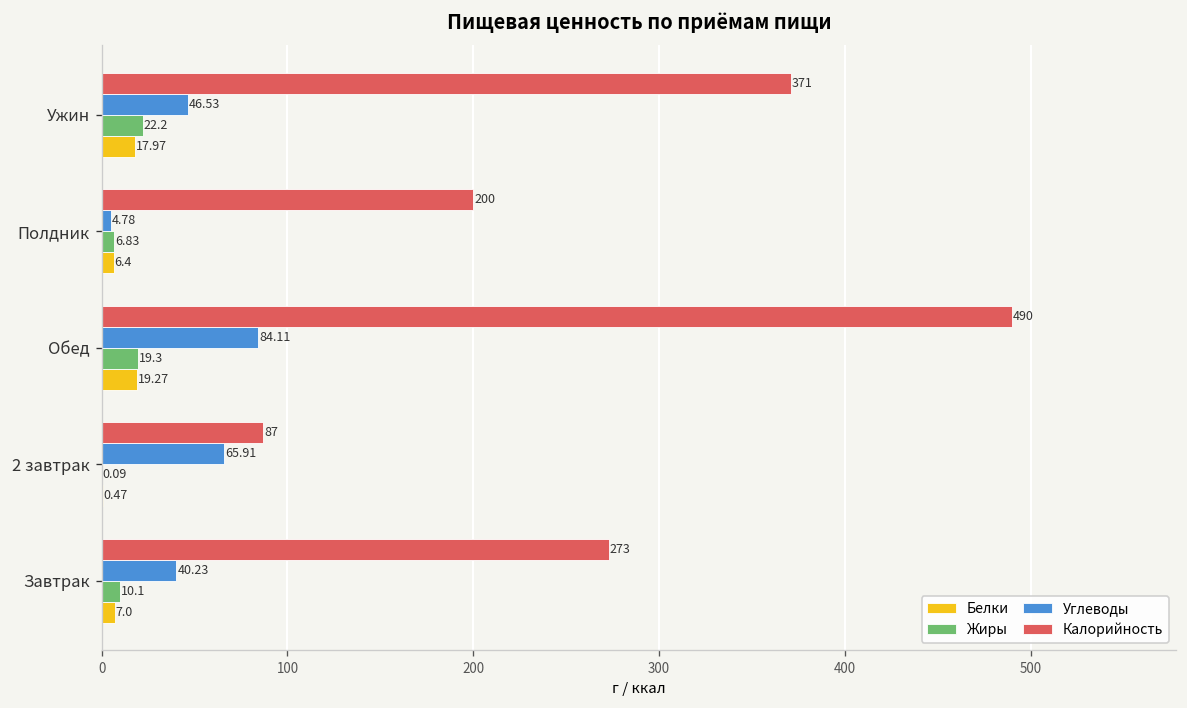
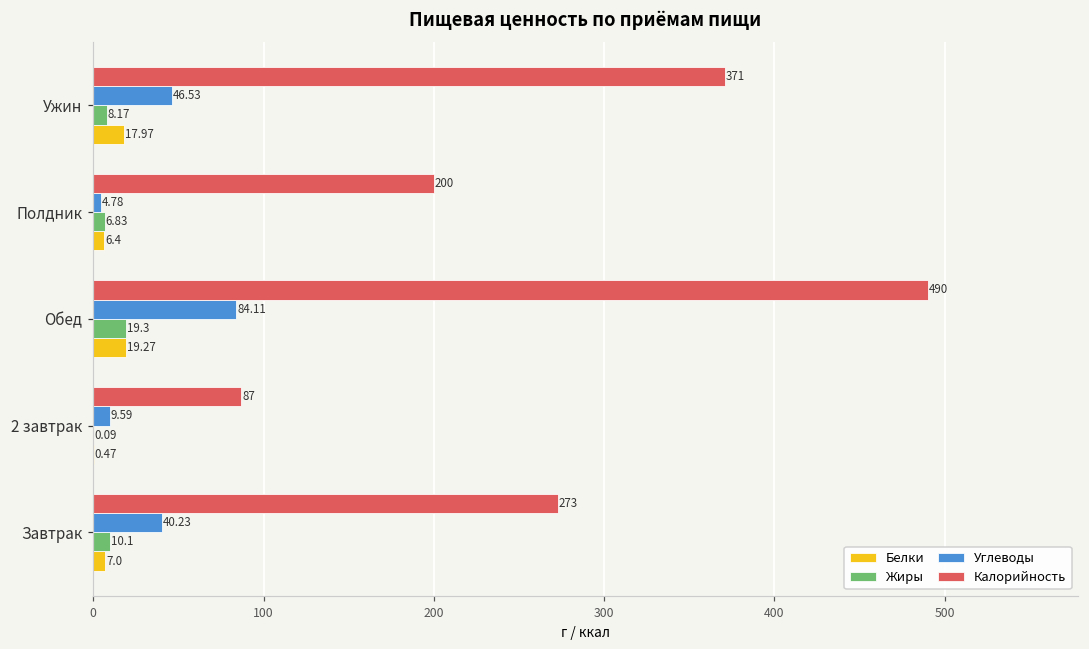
  {
    "Белки": {
      "Ужин": 17.97,
      "Полдник": 6.4,
      "Обед": 19.27,
      "2 завтрак": 0.47,
      "Завтрак": 7.0
    },
    "Жиры": {
-     "Ужин": 22.2,
+     "Ужин": 8.17,
      "Полдник": 6.83,
      "Обед": 19.3,
      "2 завтрак": 0.09,
      "Завтрак": 10.1
    },
    "Углеводы": {
      "Ужин": 46.53,
      "Полдник": 4.78,
      "Обед": 84.11,
-     "2 завтрак": 65.91,
+     "2 завтрак": 9.59,
      "Завтрак": 40.23
    },
    "Калорийность": {
      "Ужин": 371,
      "Полдник": 200,
      "Обед": 490,
      "2 завтрак": 87,
      "Завтрак": 273
    }
  }
